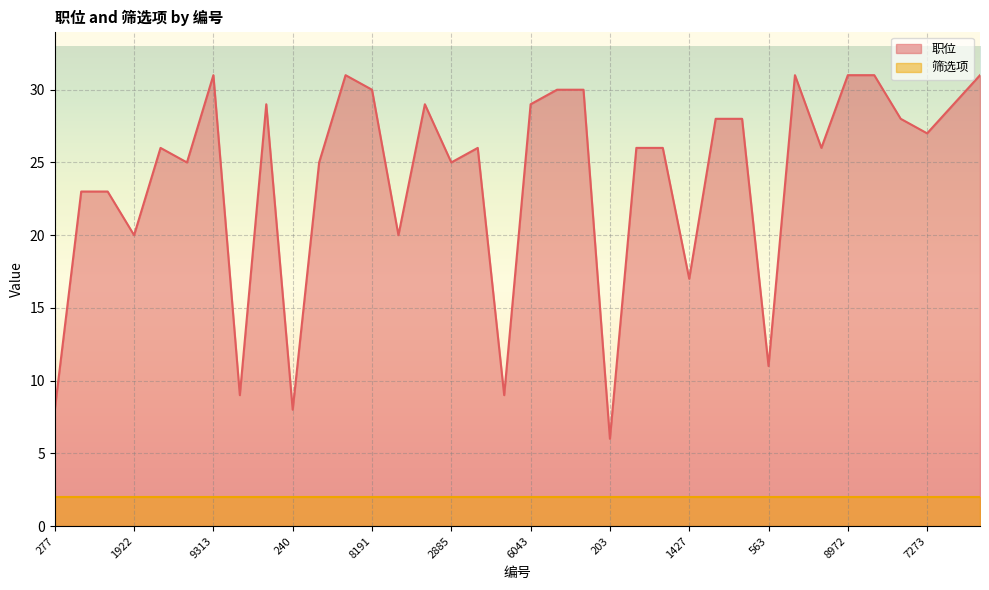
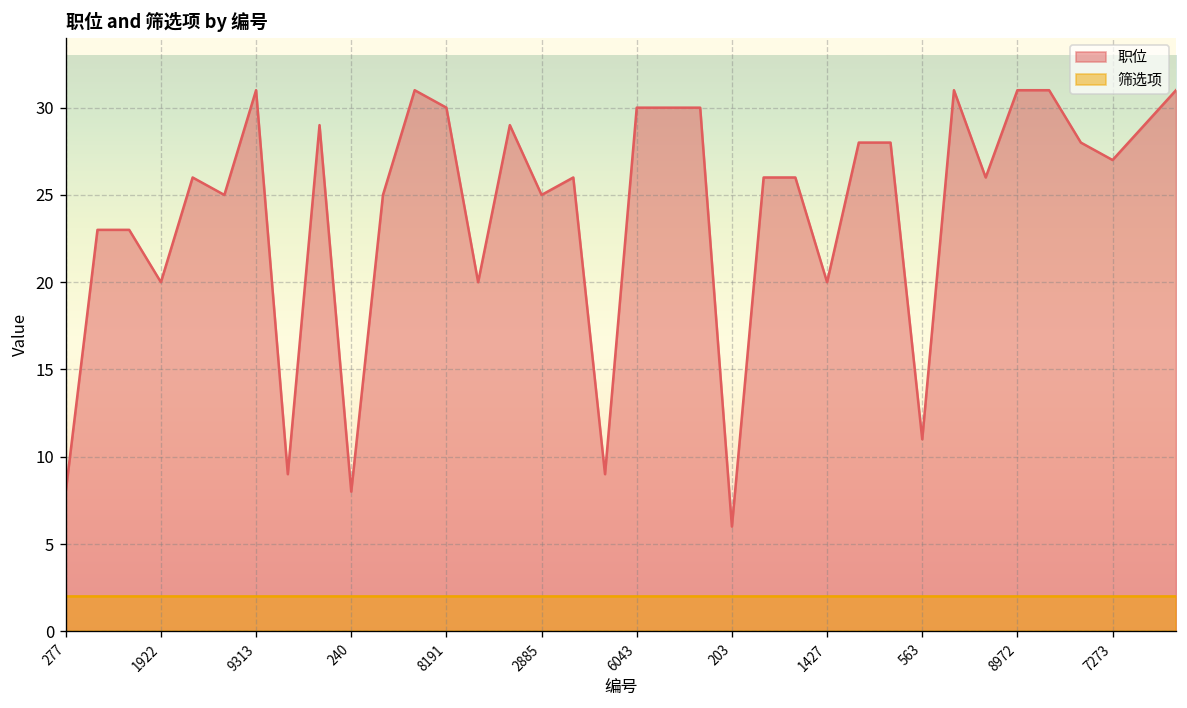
  {
    "职位": {
      "277": 8,
      "1922": 20,
      "9313": 31,
      "240": 8,
      "8191": 30,
      "2885": 25,
-     "6043": 29,
+     "6043": 30,
      "203": 6,
-     "1427": 17,
+     "1427": 20,
      "563": 11,
      "8972": 31,
      "7273": 27
    },
    "筛选项": {
      "277": 2,
      "1922": 2,
      "9313": 2,
      "240": 2,
      "8191": 2,
      "2885": 2,
      "6043": 2,
      "203": 2,
      "1427": 2,
      "563": 2,
      "8972": 2,
      "7273": 2
    }
  }
